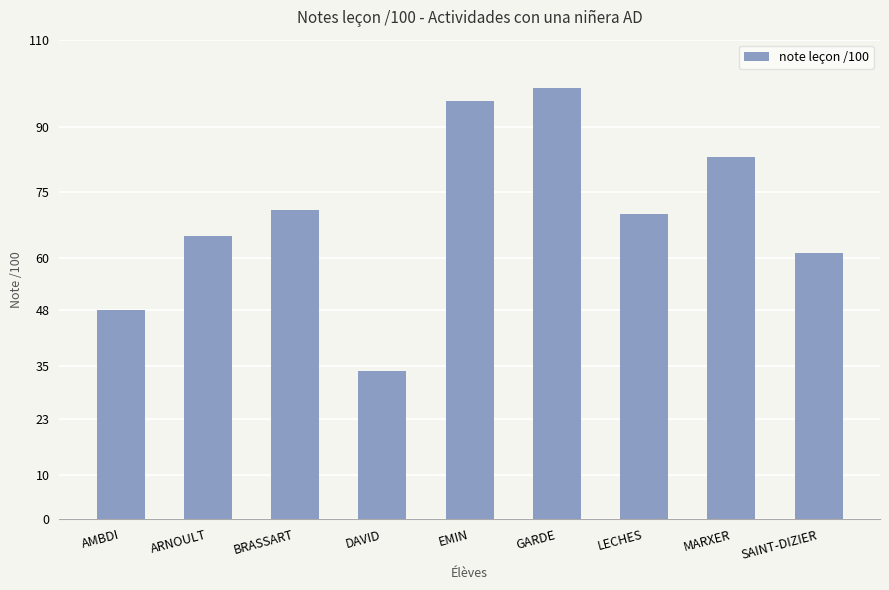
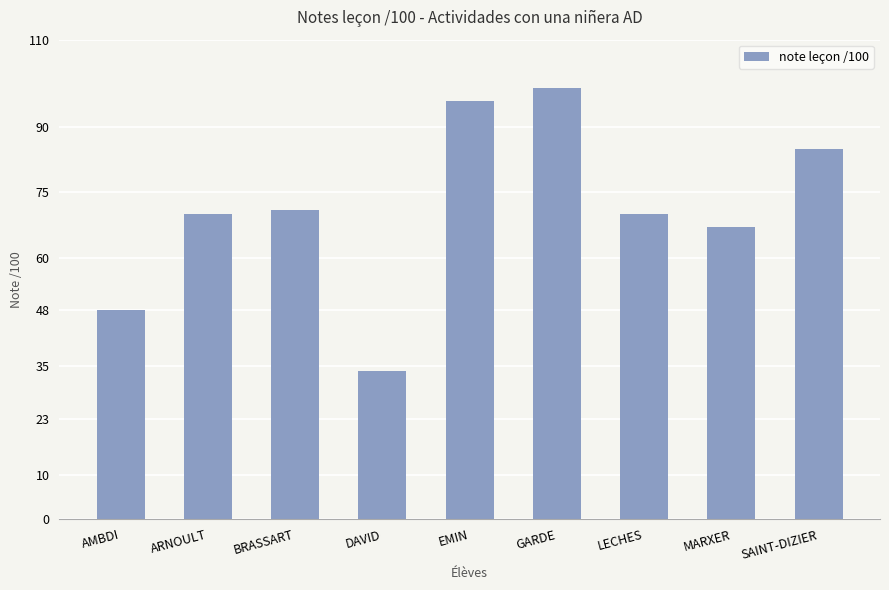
  {
    "AMBDI": 48,
-   "ARNOULT": 65,
+   "ARNOULT": 70,
    "BRASSART": 71,
    "DAVID": 34,
    "EMIN": 96,
    "GARDE": 99,
    "LECHES": 70,
-   "MARXER": 83,
-   "SAINT-DIZIER": 61
+   "MARXER": 67,
+   "SAINT-DIZIER": 85
  }
